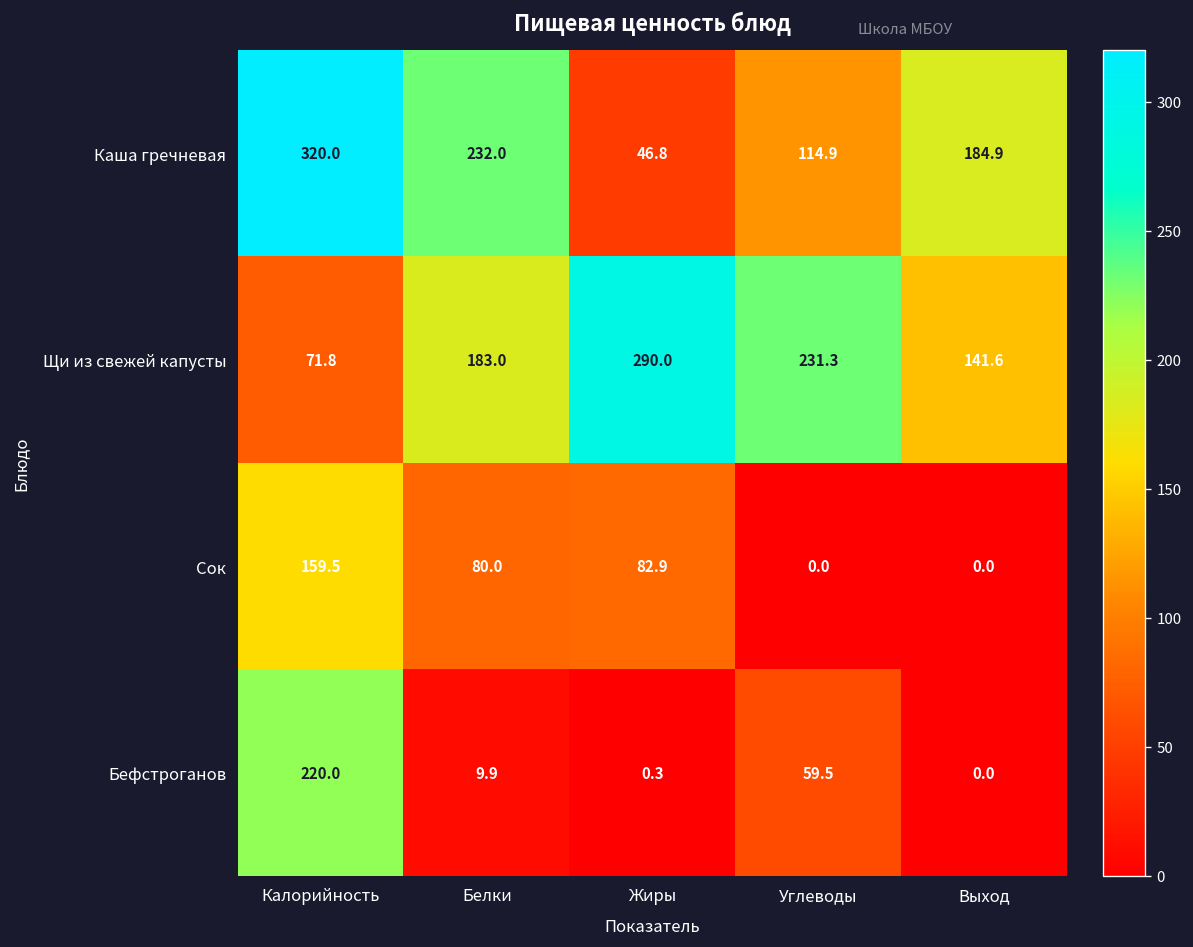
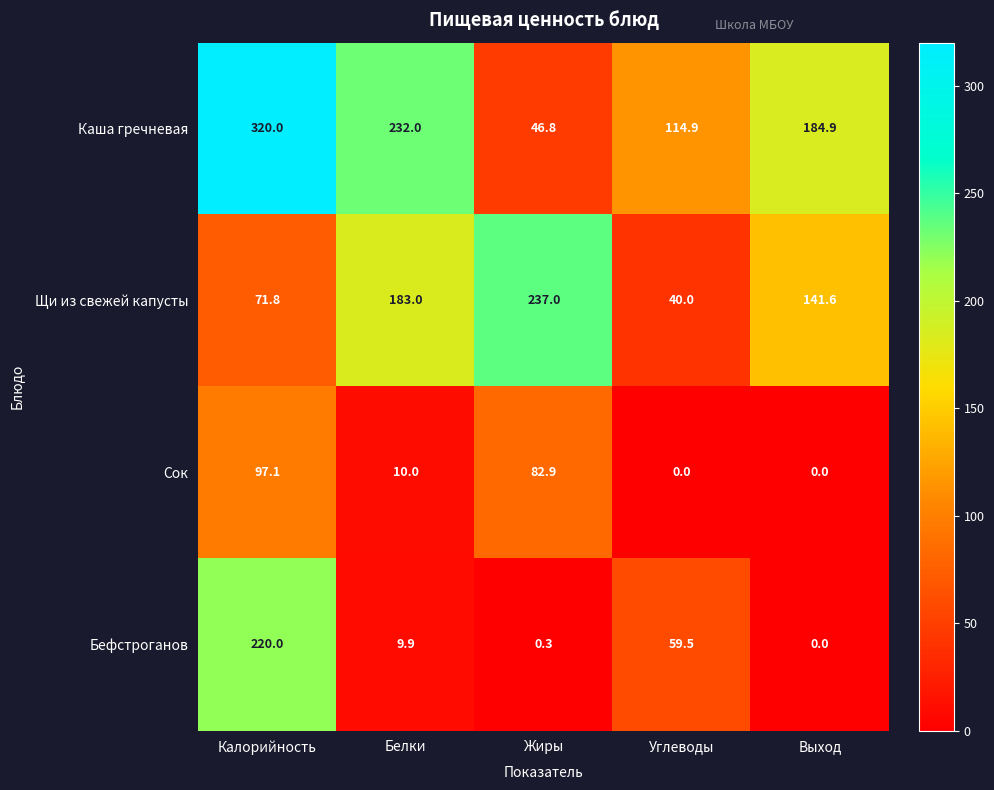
  {
    "Каша гречневая": {
      "Калорийность": 320.0,
      "Белки": 232.0,
      "Жиры": 46.8,
      "Углеводы": 114.9,
      "Выход": 184.9
    },
    "Щи из свежей капусты": {
      "Калорийность": 71.8,
      "Белки": 183.0,
-     "Жиры": 290.0,
-     "Углеводы": 231.3,
+     "Жиры": 237.0,
+     "Углеводы": 40.0,
      "Выход": 141.6
    },
    "Сок": {
-     "Калорийность": 159.5,
-     "Белки": 80.0,
+     "Калорийность": 97.1,
+     "Белки": 10.0,
      "Жиры": 82.9,
      "Углеводы": 0.0,
      "Выход": 0.0
    },
    "Бефстроганов": {
      "Калорийность": 220.0,
      "Белки": 9.9,
      "Жиры": 0.3,
      "Углеводы": 59.5,
      "Выход": 0.0
    }
  }
